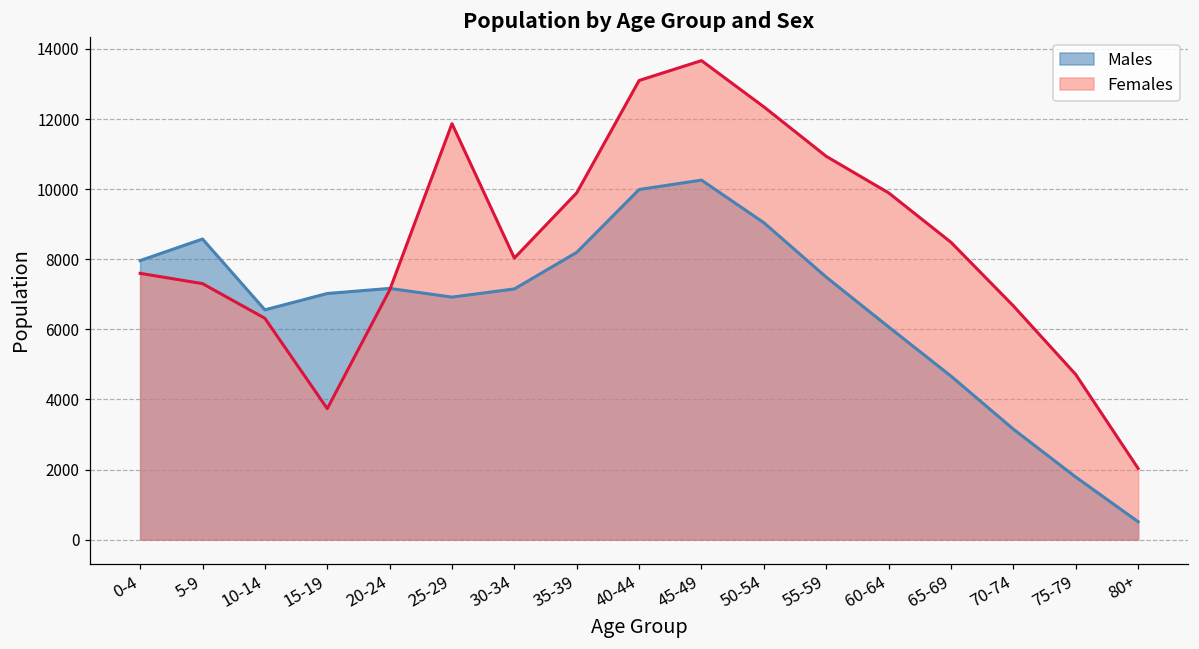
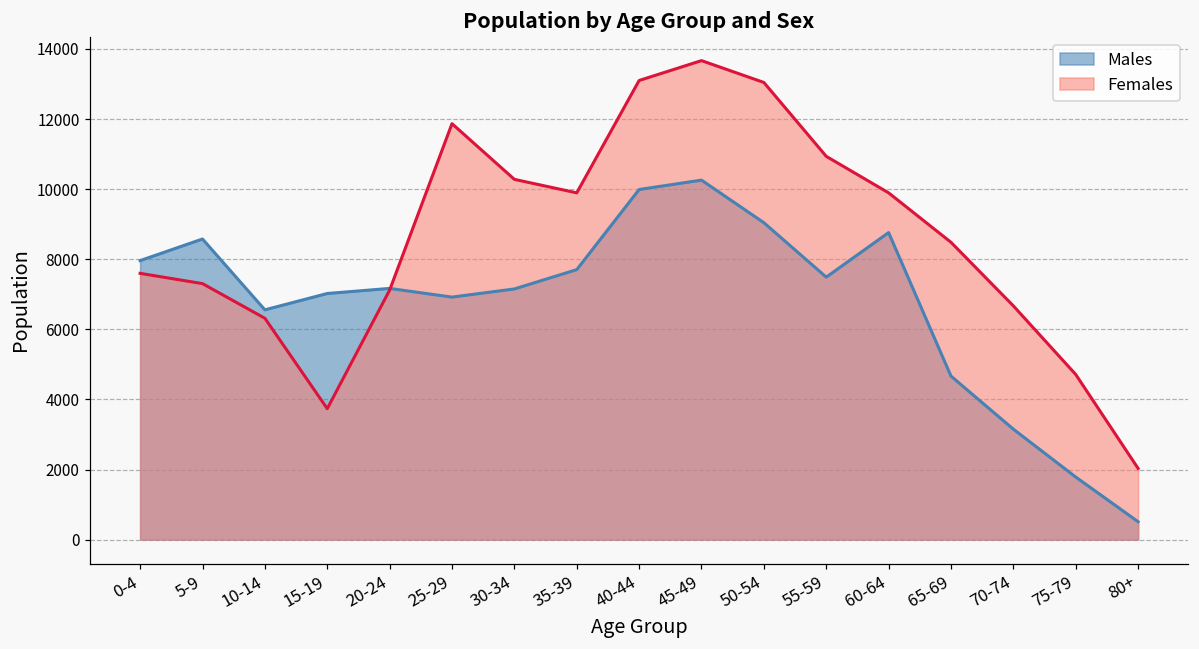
  {
    "Males": {
      "0-4": 8000,
      "5-9": 8600,
      "10-14": 6600,
      "15-19": 7000,
      "25-29": 6900,
      "30-34": 7200,
-     "35-39": 8200,
+     "35-39": 7700,
      "40-44": 10000,
      "45-49": 10300,
      "50-54": 9000,
      "55-59": 7500,
-     "60-64": 6100,
+     "60-64": 8800,
      "65-69": 4700,
      "70-74": 3200,
      "75-79": 1800,
      "80+": 500
    },
    "Females": {
      "0-4": 7600,
      "5-9": 7300,
      "10-14": 6300,
      "15-19": 3700,
      "25-29": 11900,
-     "30-34": 8000,
+     "30-34": 10300,
      "35-39": 9900,
      "40-44": 13100,
      "45-49": 13700,
-     "50-54": 12300,
+     "50-54": 13000,
      "55-59": 10900,
      "60-64": 9900,
      "65-69": 8500,
      "70-74": 6700,
      "75-79": 4700,
      "80+": 2000
    }
  }
